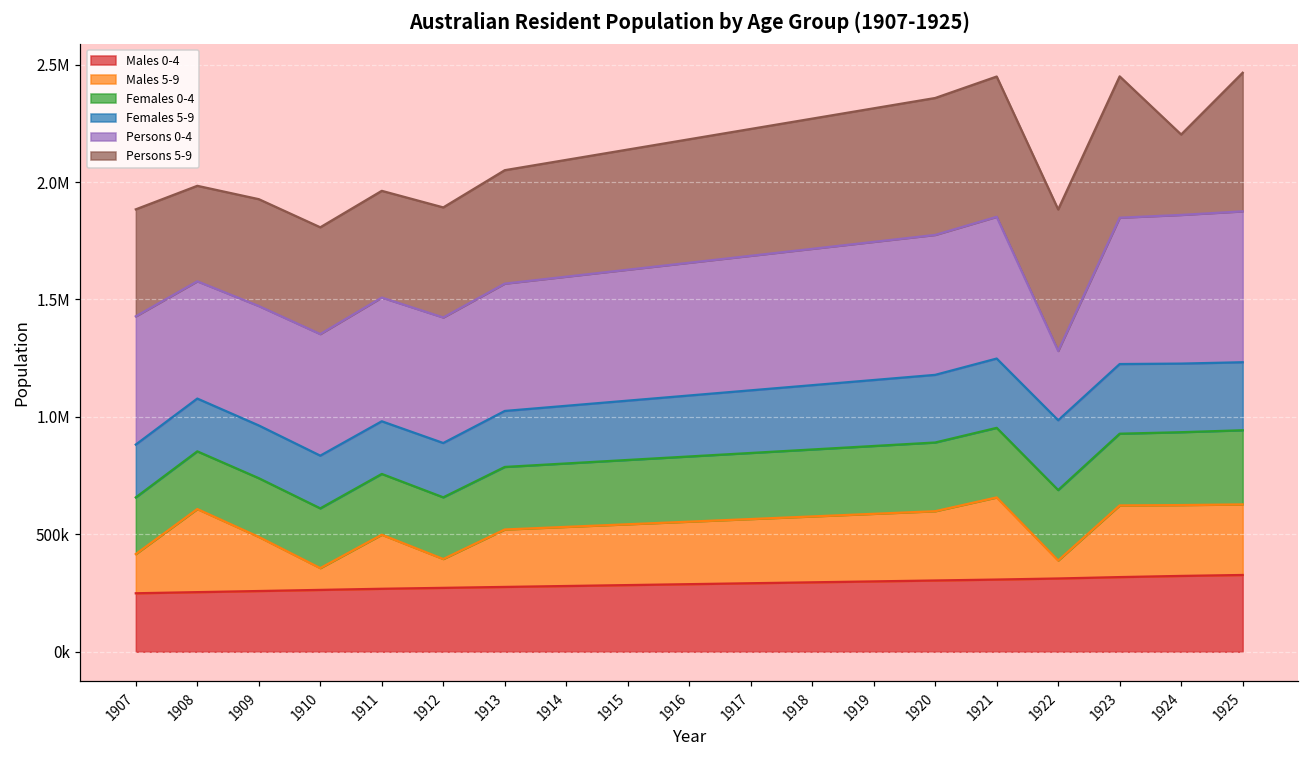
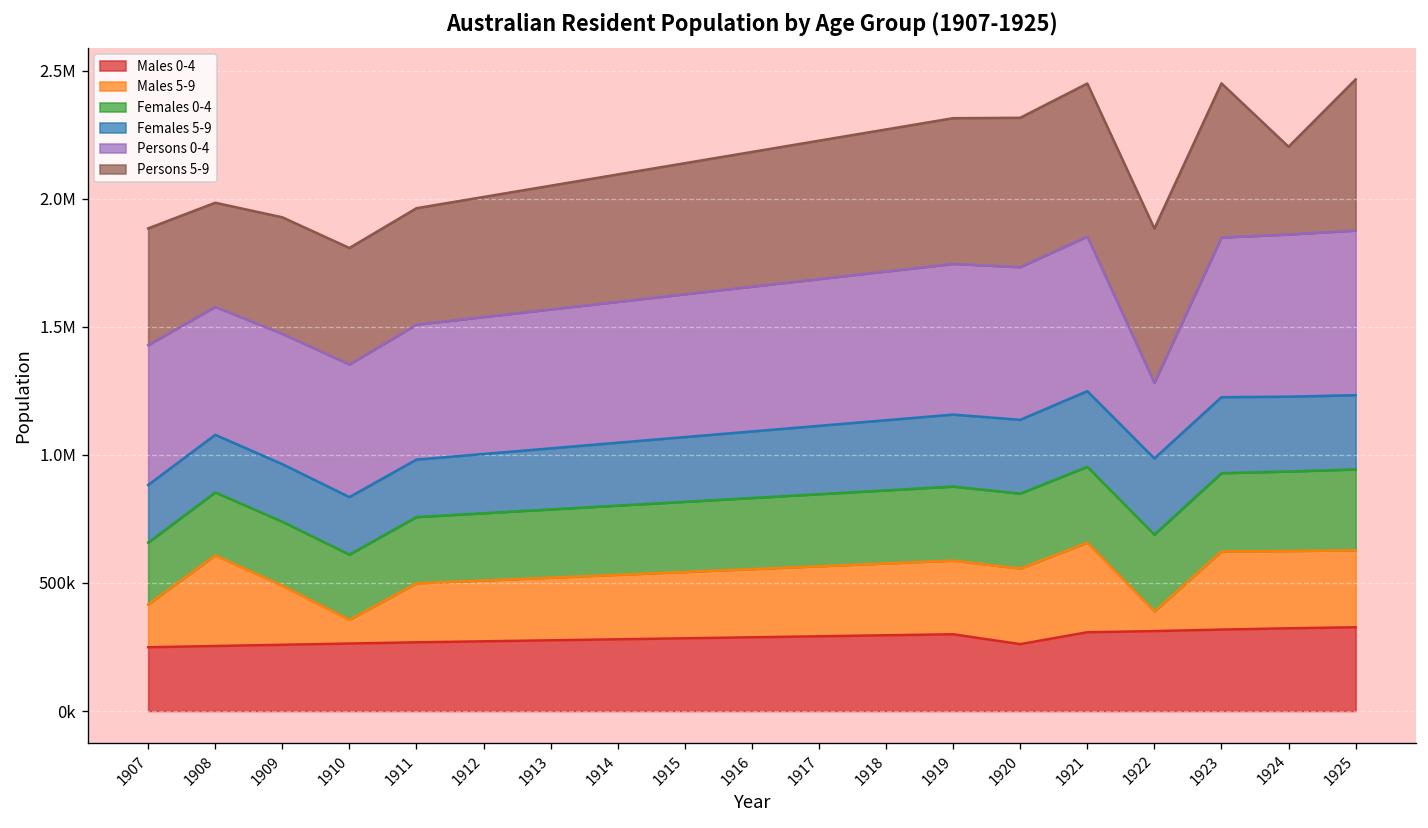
  {
    "Males 0-4": {
      "1907": 250000,
      "1908": 250000,
      "1909": 260000,
      "1910": 260000,
      "1911": 270000,
      "1912": 270000,
      "1913": 280000,
      "1914": 280000,
      "1915": 280000,
      "1916": 290000,
      "1917": 290000,
      "1918": 300000,
      "1919": 300000,
-     "1920": 300000,
+     "1920": 260000,
      "1921": 310000,
      "1922": 310000,
      "1923": 320000,
      "1924": 320000,
      "1925": 330000
    },
    "Males 5-9": {
      "1907": 170000,
      "1908": 350000,
      "1909": 230000,
      "1910": 90000,
      "1911": 230000,
-     "1912": 120000,
+     "1912": 240000,
      "1913": 240000,
      "1914": 250000,
      "1915": 260000,
      "1916": 270000,
      "1917": 270000,
      "1918": 280000,
      "1919": 290000,
      "1920": 290000,
      "1921": 350000,
      "1922": 80000,
      "1923": 310000,
      "1924": 300000,
      "1925": 300000
    },
    "Females 0-4": {
      "1907": 240000,
      "1908": 250000,
      "1909": 250000,
      "1910": 250000,
      "1911": 260000,
      "1912": 260000,
      "1913": 270000,
      "1914": 270000,
      "1915": 270000,
      "1916": 280000,
      "1917": 280000,
      "1918": 290000,
      "1919": 290000,
      "1920": 290000,
      "1921": 300000,
      "1922": 300000,
      "1923": 310000,
      "1924": 310000,
      "1925": 320000
    },
    "Females 5-9": {
      "1907": 220000,
      "1908": 220000,
      "1909": 220000,
      "1910": 220000,
      "1911": 220000,
      "1912": 230000,
      "1913": 240000,
      "1914": 250000,
      "1915": 250000,
      "1916": 260000,
      "1917": 270000,
      "1918": 270000,
      "1919": 280000,
      "1920": 290000,
      "1921": 300000,
      "1922": 300000,
      "1923": 300000,
      "1924": 290000,
      "1925": 290000
    },
    "Persons 0-4": {
      "1907": 550000,
      "1908": 500000,
      "1909": 510000,
      "1910": 520000,
      "1911": 530000,
      "1912": 530000,
      "1913": 540000,
      "1914": 550000,
      "1915": 560000,
      "1916": 570000,
      "1917": 570000,
      "1918": 580000,
      "1919": 590000,
      "1920": 600000,
      "1921": 600000,
      "1922": 300000,
      "1923": 620000,
      "1924": 630000,
      "1925": 640000
    },
    "Persons 5-9": {
      "1907": 460000,
      "1908": 410000,
      "1909": 450000,
      "1910": 450000,
      "1911": 450000,
      "1912": 470000,
      "1913": 480000,
      "1914": 500000,
      "1915": 510000,
      "1916": 530000,
      "1917": 540000,
      "1918": 550000,
      "1919": 570000,
      "1920": 580000,
      "1921": 600000,
      "1922": 600000,
      "1923": 600000,
      "1924": 340000,
      "1925": 590000
    }
  }
